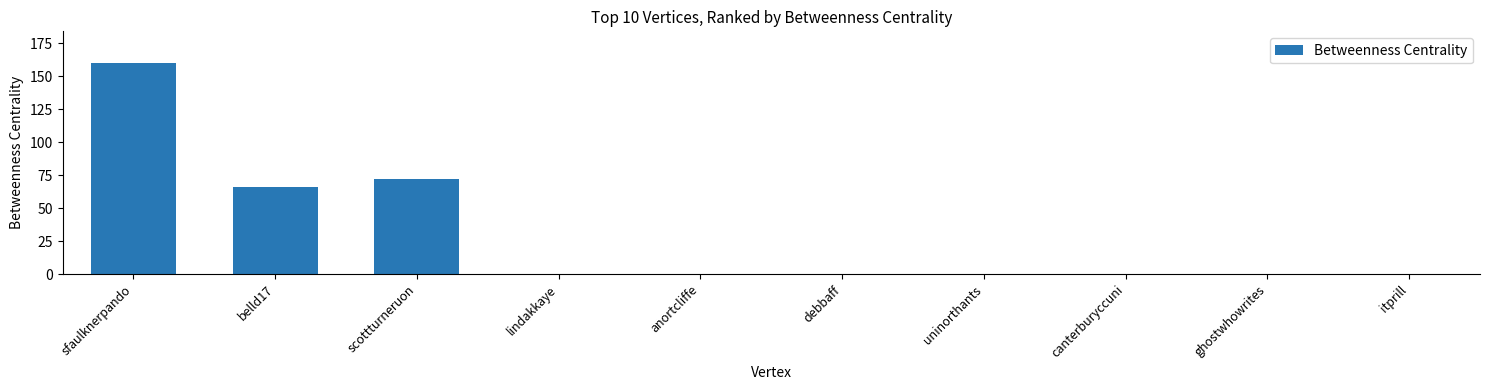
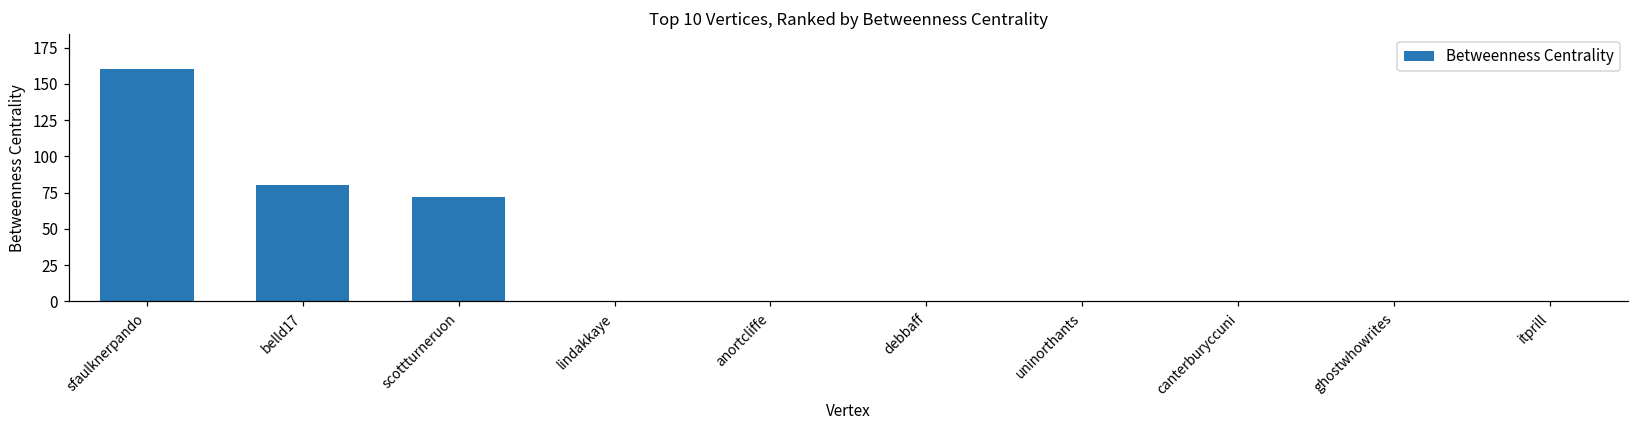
  {
    "sfaulknerpando": 160,
-   "belld17": 66,
+   "belld17": 80,
    "scottturneruon": 72,
    "lindakkaye": 0,
    "anortcliffe": 0,
    "debbaff": 0,
    "uninorthants": 0,
    "canterburyccuni": 0,
    "ghostwhowrites": 0,
    "itprill": 0
  }
